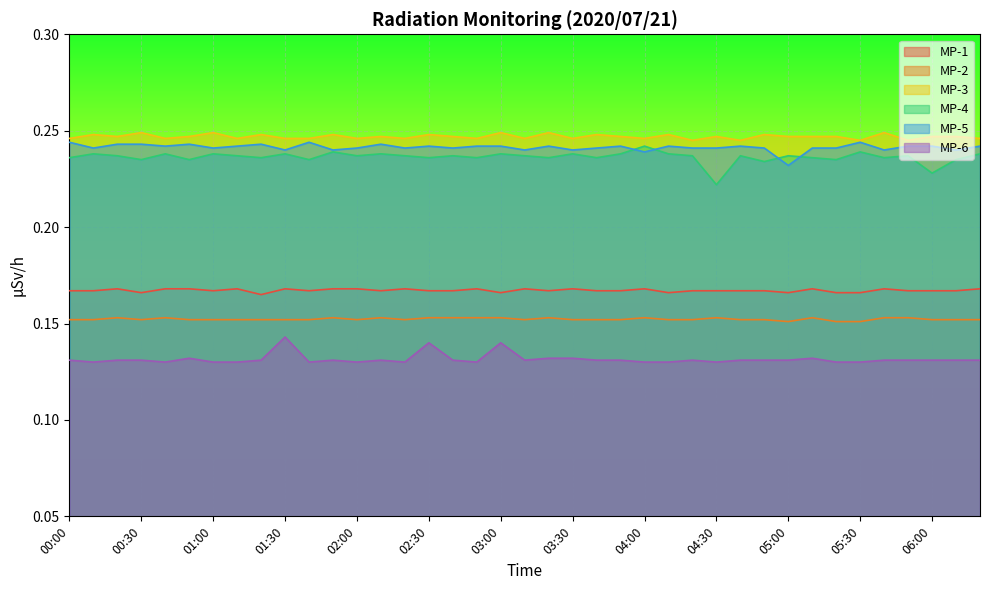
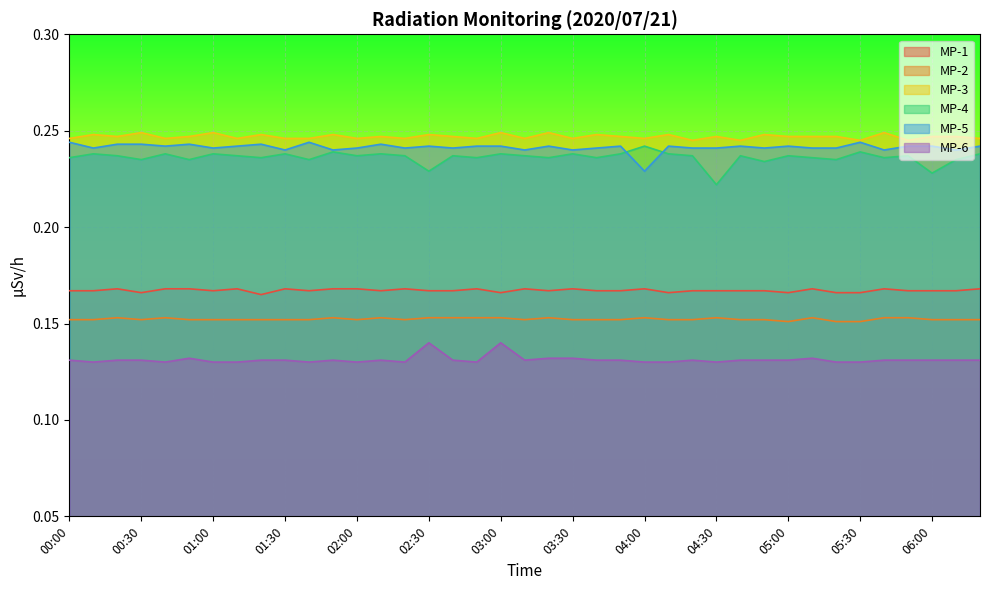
  {
    "MP-4": {
      "00:00": 0.236,
      "00:30": 0.235,
      "01:00": 0.238,
      "01:30": 0.238,
      "02:00": 0.237,
-     "02:30": 0.236,
+     "02:30": 0.229,
      "03:00": 0.238,
      "03:30": 0.238,
      "04:00": 0.242,
      "04:30": 0.222,
      "05:00": 0.237,
      "05:30": 0.239,
      "06:00": 0.228
    },
    "MP-5": {
      "00:00": 0.244,
      "00:30": 0.243,
      "01:00": 0.241,
      "01:30": 0.240,
      "02:00": 0.241,
      "02:30": 0.242,
      "03:00": 0.242,
      "03:30": 0.240,
-     "04:00": 0.239,
+     "04:00": 0.229,
      "04:30": 0.241,
-     "05:00": 0.232
+     "05:00": 0.242
    },
    "MP-6": {
      "00:00": 0.131,
      "00:30": 0.131,
      "01:00": 0.130,
-     "01:30": 0.143,
+     "01:30": 0.131,
      "02:00": 0.130,
      "02:30": 0.140,
      "03:00": 0.140,
      "03:30": 0.132,
      "04:00": 0.130,
      "04:30": 0.130,
      "05:00": 0.131,
      "05:30": 0.130,
      "06:00": 0.131
    }
  }
